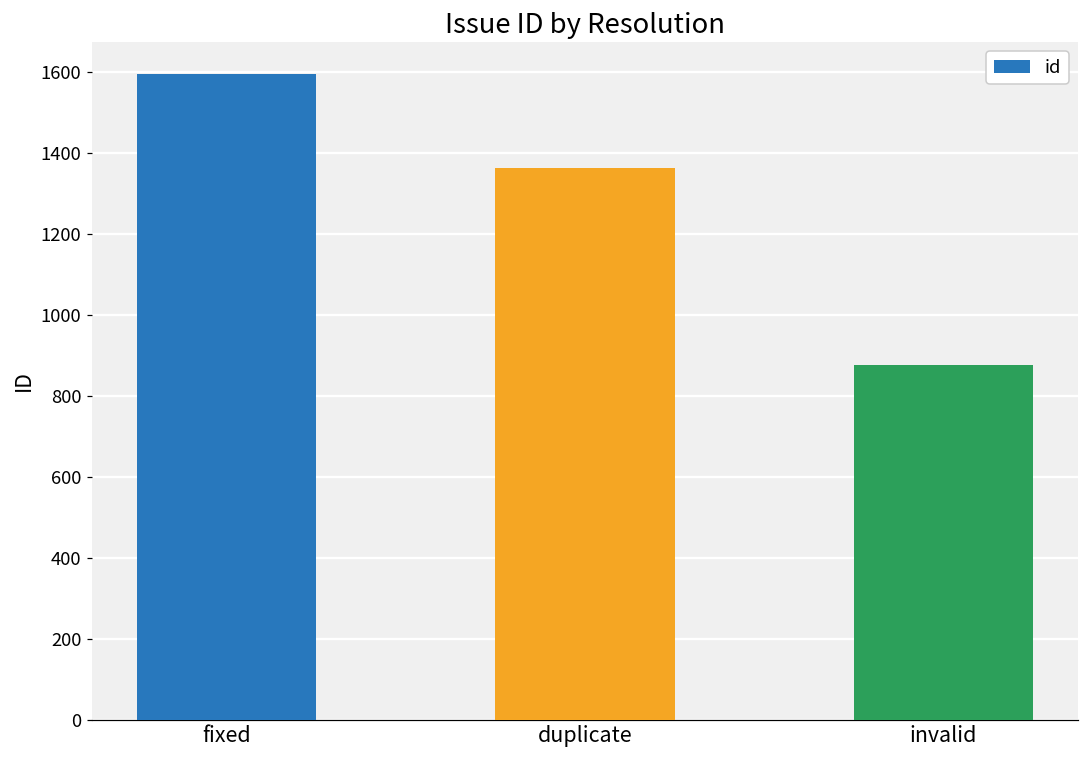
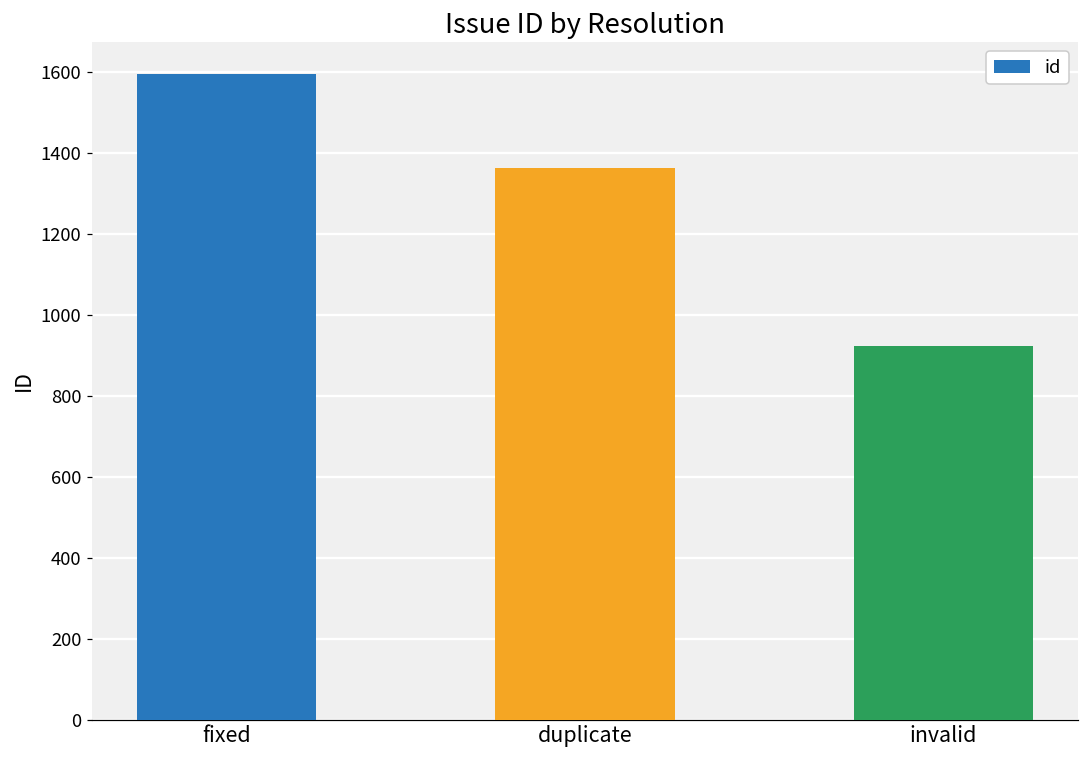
  {
    "fixed": 1590,
    "duplicate": 1360,
-   "invalid": 880
+   "invalid": 920
  }
